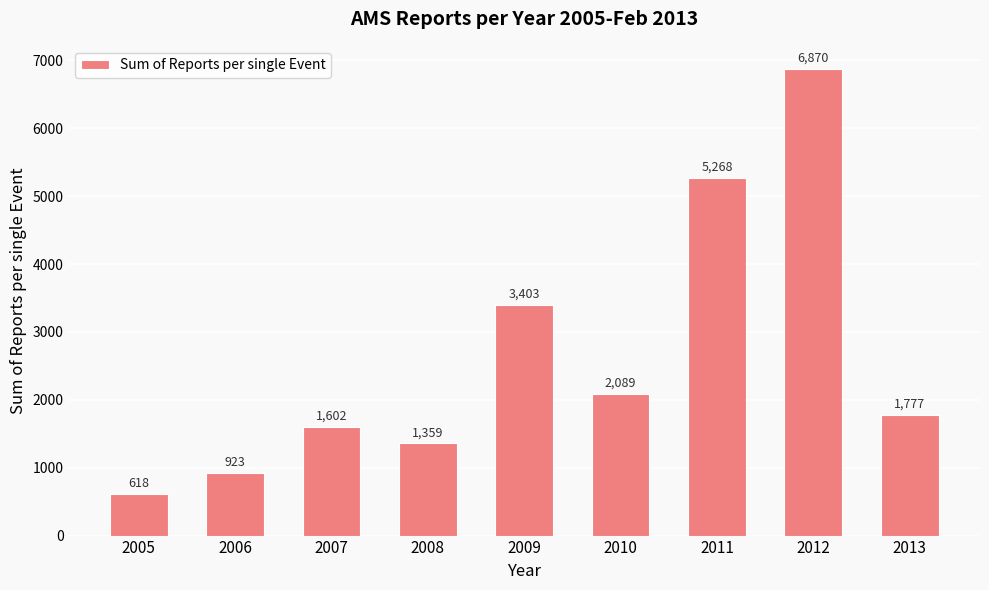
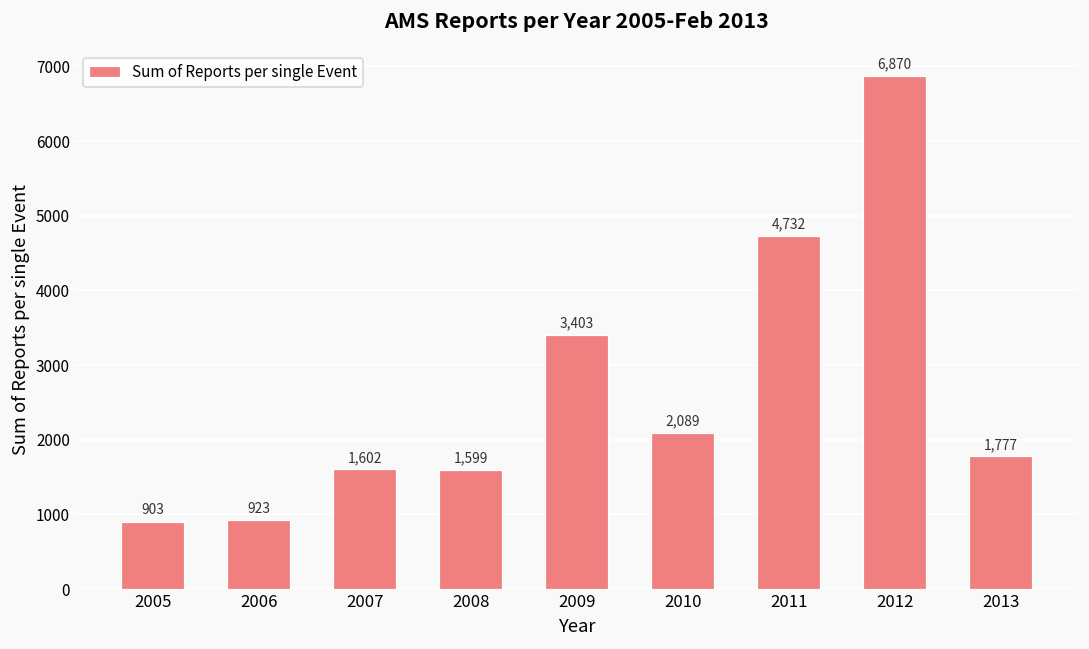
  {
-   "2005": "618",
+   "2005": "903",
    "2006": "923",
    "2007": "1,602",
-   "2008": "1,359",
+   "2008": "1,599",
    "2009": "3,403",
    "2010": "2,089",
-   "2011": "5,268",
+   "2011": "4,732",
    "2012": "6,870",
    "2013": "1,777"
  }
